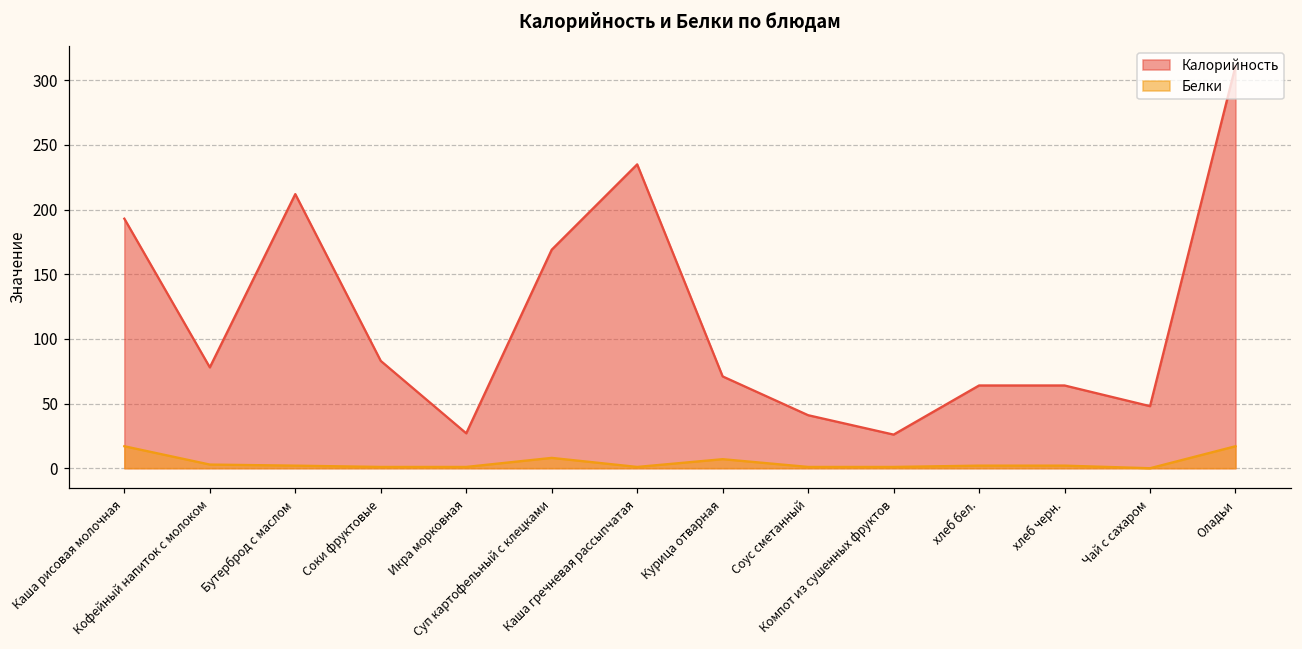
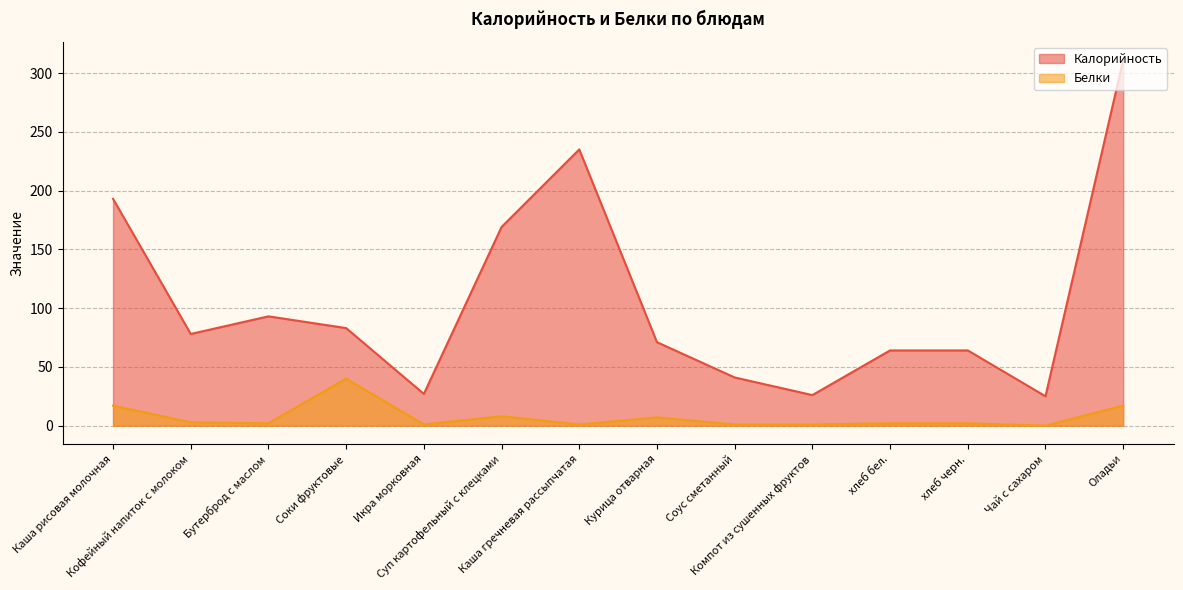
  {
    "Калорийность": {
      "Каша рисовая молочная": 193,
      "Кофейный напиток с молоком": 78,
-     "Бутерброд с маслом": 212,
+     "Бутерброд с маслом": 93,
      "Соки фруктовые": 83,
      "Икра морковная": 27,
      "Суп картофельный с клецками": 169,
      "Каша гречневая рассыпчатая": 235,
      "Курица отварная": 71,
      "Соус сметанный": 41,
      "Компот из сушенных фруктов": 26,
      "хлеб бел.": 64,
      "хлеб черн.": 64,
-     "Чай с сахаром": 48
+     "Чай с сахаром": 25
    },
    "Белки": {
      "Каша рисовая молочная": 17,
      "Кофейный напиток с молоком": 3,
      "Бутерброд с маслом": 2,
-     "Соки фруктовые": 1,
+     "Соки фруктовые": 40,
      "Икра морковная": 1,
      "Суп картофельный с клецками": 8,
      "Каша гречневая рассыпчатая": 1,
      "Курица отварная": 7,
      "Соус сметанный": 1,
      "Компот из сушенных фруктов": 1,
      "хлеб бел.": 2,
      "хлеб черн.": 2,
      "Чай с сахаром": 0,
      "Оладьи": 17
    }
  }
